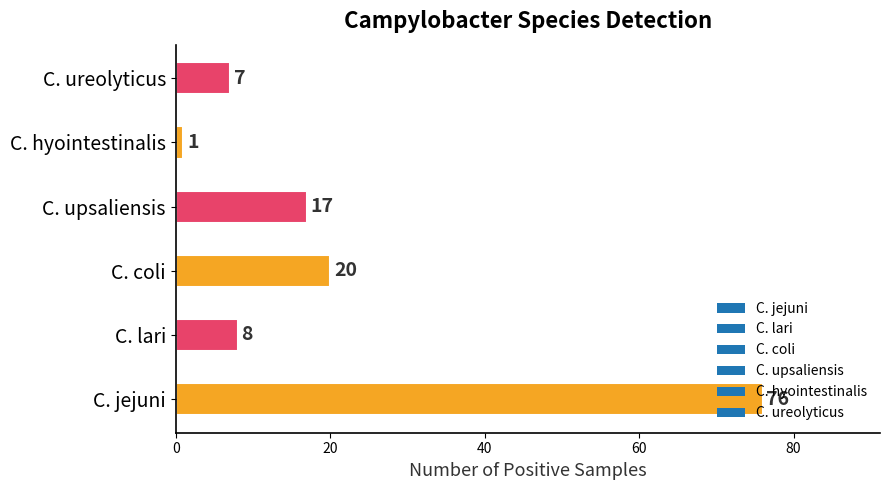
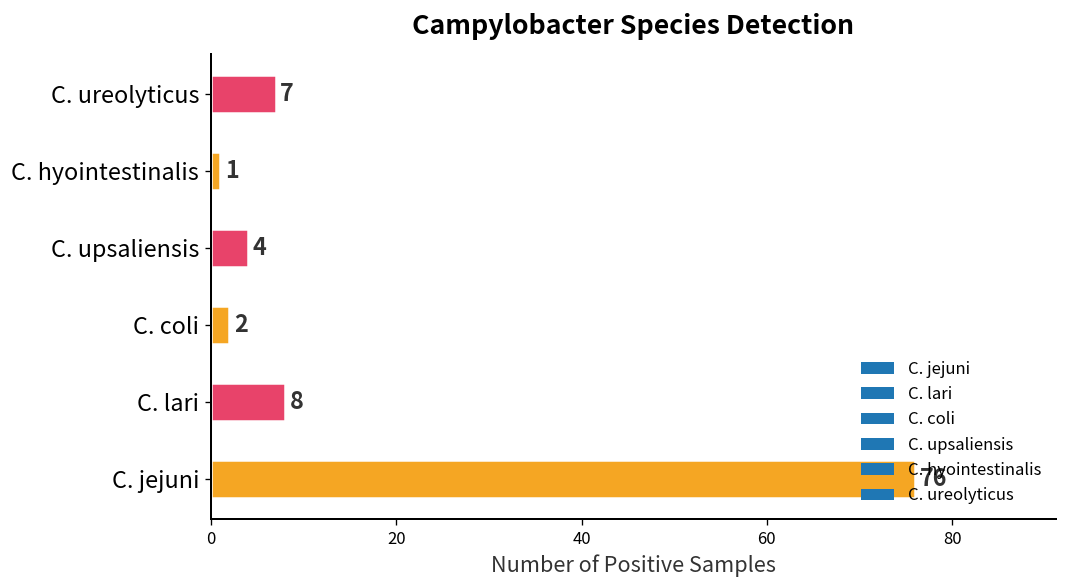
  {
    "C. ureolyticus": 7,
    "C. hyointestinalis": 1,
-   "C. upsaliensis": 17,
-   "C. coli": 20,
+   "C. upsaliensis": 4,
+   "C. coli": 2,
    "C. lari": 8,
    "C. jejuni": 76
  }
